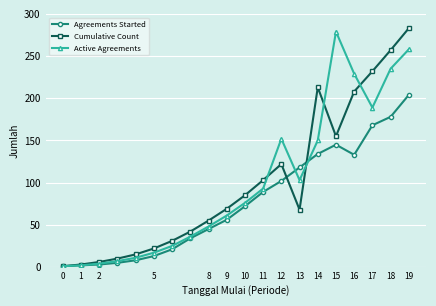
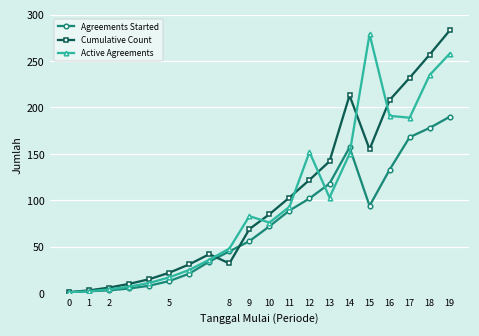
  {
    "Agreements Started": {
      "5": 10,
      "8": 50,
      "9": 60,
      "10": 70,
      "11": 90,
      "12": 100,
      "13": 120,
-     "14": 130,
-     "15": 150,
+     "14": 160,
+     "15": 90,
      "16": 130,
      "17": 170,
      "18": 180,
-     "19": 200
+     "19": 190
    },
    "Cumulative Count": {
      "5": 20,
-     "8": 60,
+     "8": 30,
      "9": 70,
      "10": 90,
      "11": 100,
      "12": 120,
-     "13": 70,
+     "13": 140,
      "14": 210,
      "15": 160,
      "16": 210,
      "17": 230,
      "18": 260,
      "19": 280
    },
    "Active Agreements": {
      "5": 20,
      "8": 50,
-     "9": 60,
+     "9": 80,
      "10": 80,
      "11": 90,
      "12": 150,
      "13": 100,
      "14": 150,
      "15": 280,
-     "16": 230,
+     "16": 190,
      "17": 190,
      "18": 240,
      "19": 260
    }
  }
